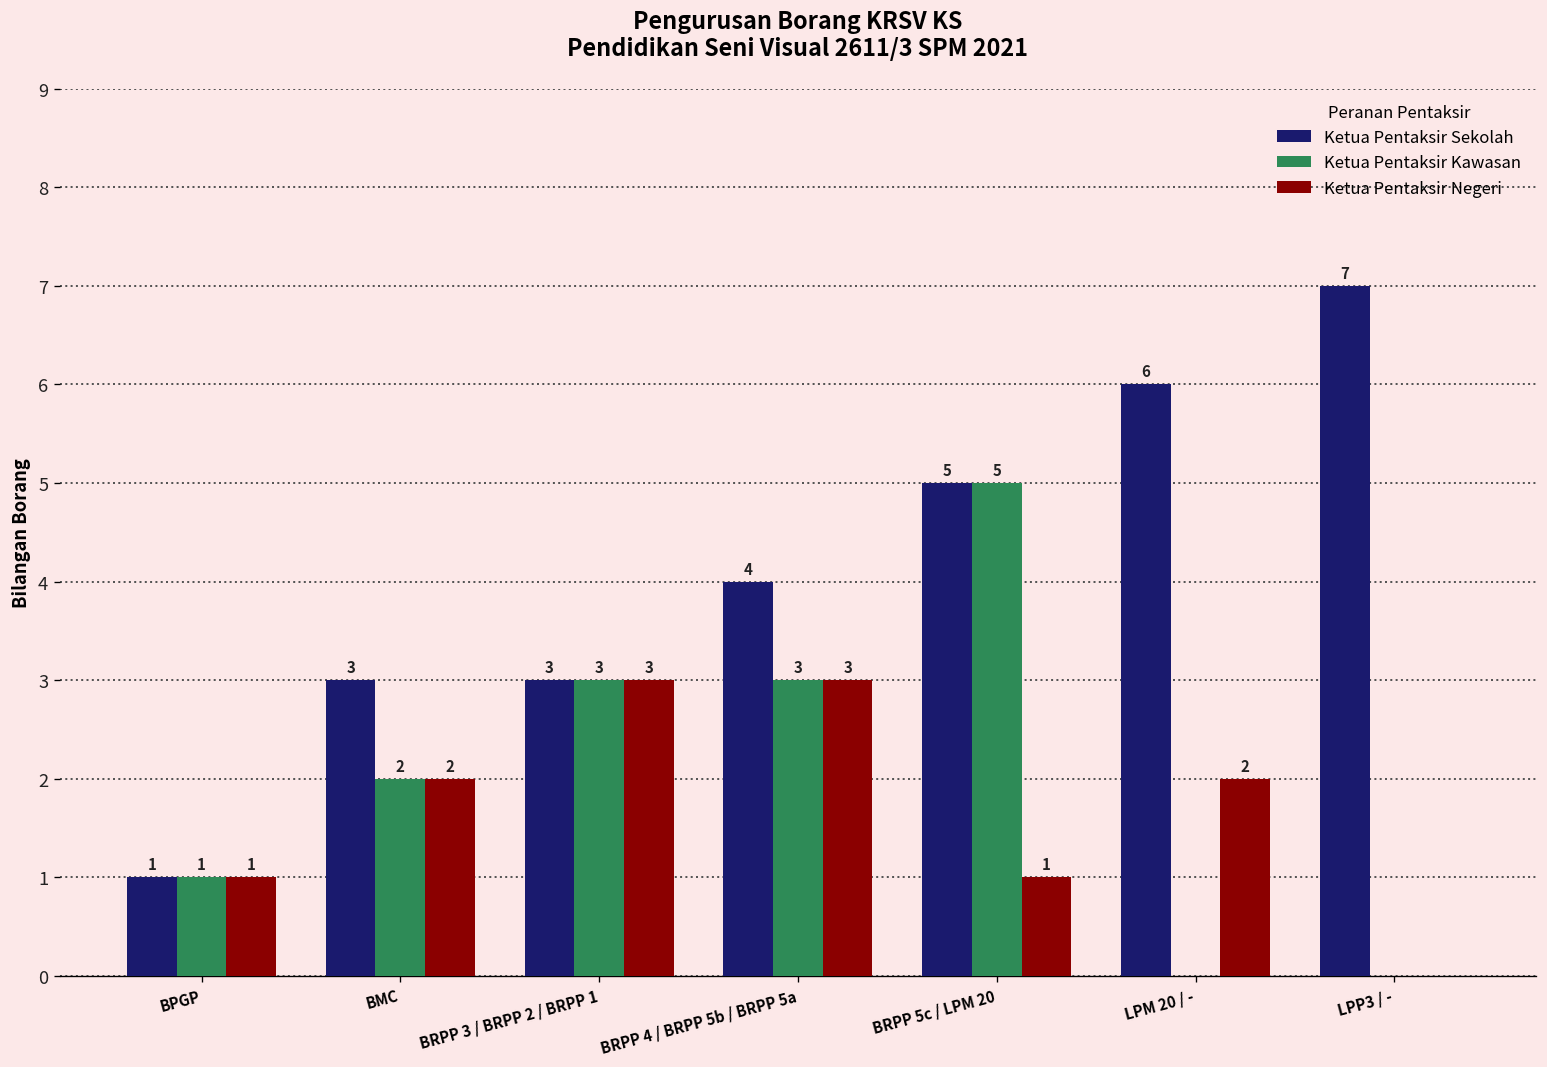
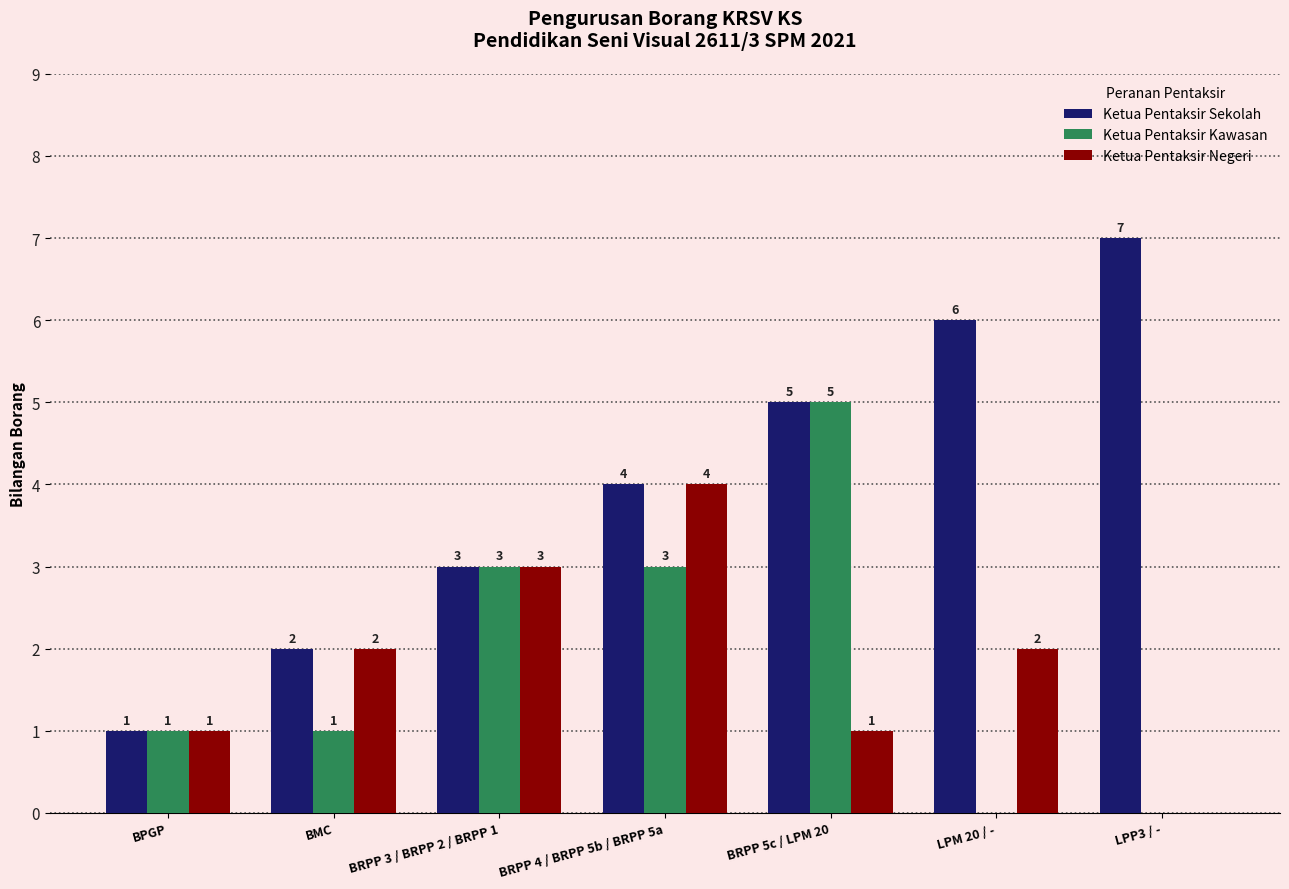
  {
    "Ketua Pentaksir Sekolah": {
      "BPGP": 1,
-     "BMC": 3,
+     "BMC": 2,
      "BRPP 3 / BRPP 2 / BRPP 1": 3,
      "BRPP 4 / BRPP 5b / BRPP 5a": 4,
      "BRPP 5c / LPM 20": 5,
      "LPM 20 / -": 6,
      "LPP3 / -": 7
    },
    "Ketua Pentaksir Kawasan": {
      "BPGP": 1,
-     "BMC": 2,
+     "BMC": 1,
      "BRPP 3 / BRPP 2 / BRPP 1": 3,
      "BRPP 4 / BRPP 5b / BRPP 5a": 3,
      "BRPP 5c / LPM 20": 5
    },
    "Ketua Pentaksir Negeri": {
      "BPGP": 1,
      "BMC": 2,
      "BRPP 3 / BRPP 2 / BRPP 1": 3,
-     "BRPP 4 / BRPP 5b / BRPP 5a": 3,
+     "BRPP 4 / BRPP 5b / BRPP 5a": 4,
      "BRPP 5c / LPM 20": 1,
      "LPM 20 / -": 2
    }
  }
